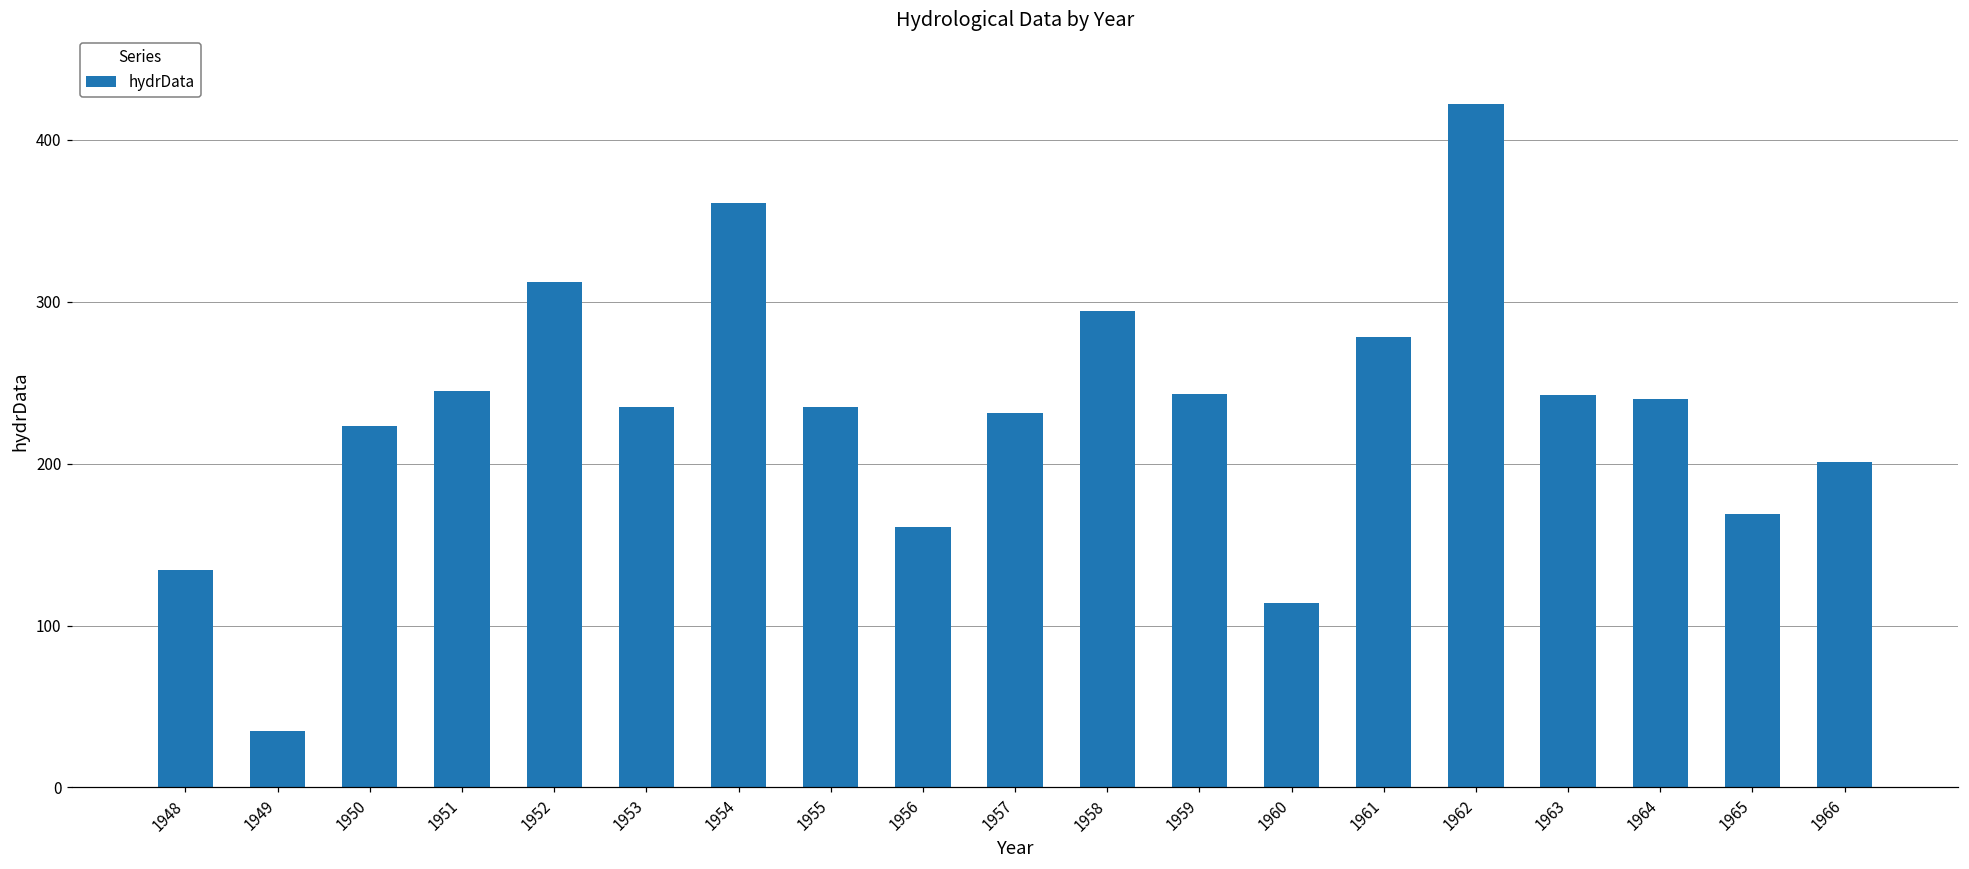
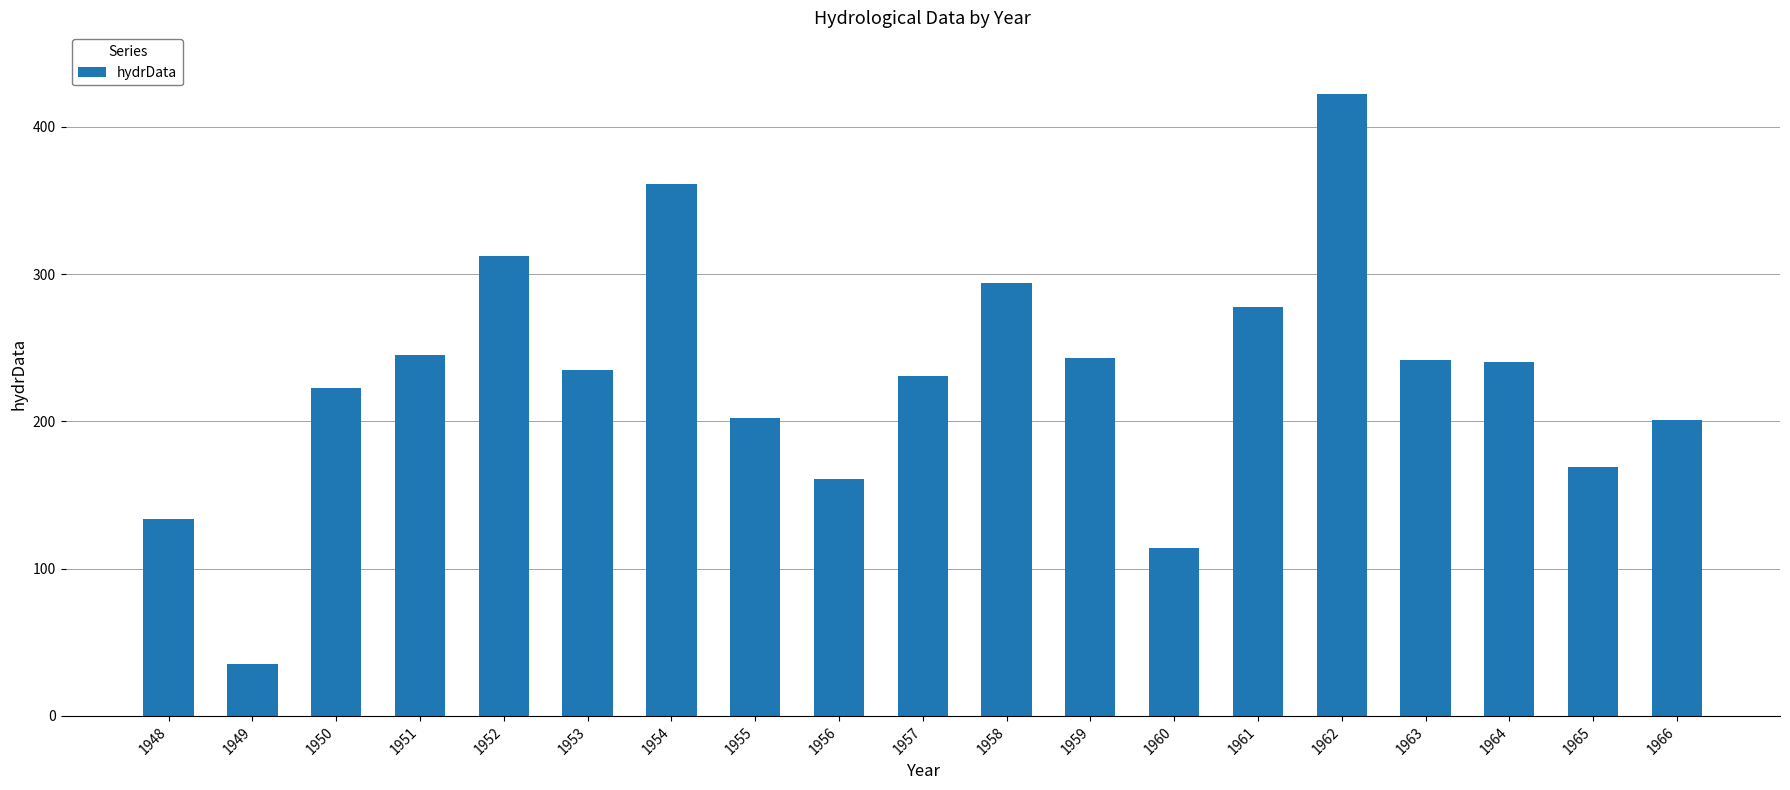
  {
    "1948": 134,
    "1949": 35,
    "1950": 223,
    "1951": 245,
    "1952": 312,
    "1953": 235,
    "1954": 361,
-   "1955": 235,
+   "1955": 202,
    "1956": 161,
    "1957": 231,
    "1958": 294,
    "1959": 243,
    "1960": 114,
    "1961": 278,
    "1962": 422,
    "1963": 242,
    "1964": 240,
    "1965": 169,
    "1966": 201
  }
